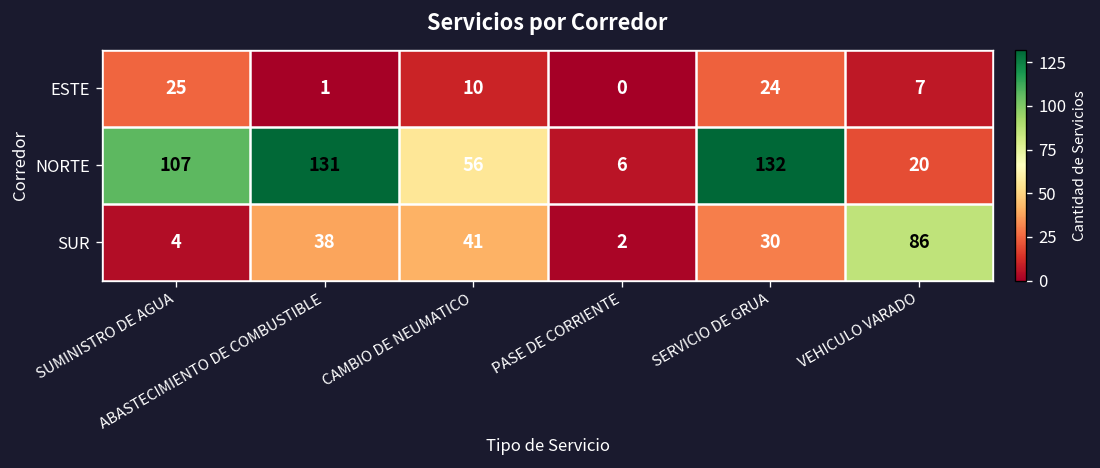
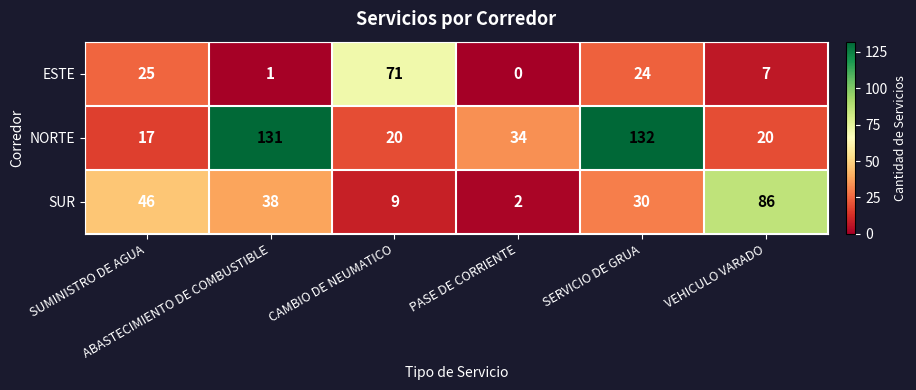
  {
    "ESTE": {
      "SUMINISTRO DE AGUA": 25,
      "ABASTECIMIENTO DE COMBUSTIBLE": 1,
-     "CAMBIO DE NEUMATICO": 10,
+     "CAMBIO DE NEUMATICO": 71,
      "PASE DE CORRIENTE": 0,
      "SERVICIO DE GRUA": 24,
      "VEHICULO VARADO": 7
    },
    "NORTE": {
-     "SUMINISTRO DE AGUA": 107,
+     "SUMINISTRO DE AGUA": 17,
      "ABASTECIMIENTO DE COMBUSTIBLE": 131,
-     "CAMBIO DE NEUMATICO": 56,
-     "PASE DE CORRIENTE": 6,
+     "CAMBIO DE NEUMATICO": 20,
+     "PASE DE CORRIENTE": 34,
      "SERVICIO DE GRUA": 132,
      "VEHICULO VARADO": 20
    },
    "SUR": {
-     "SUMINISTRO DE AGUA": 4,
+     "SUMINISTRO DE AGUA": 46,
      "ABASTECIMIENTO DE COMBUSTIBLE": 38,
-     "CAMBIO DE NEUMATICO": 41,
+     "CAMBIO DE NEUMATICO": 9,
      "PASE DE CORRIENTE": 2,
      "SERVICIO DE GRUA": 30,
      "VEHICULO VARADO": 86
    }
  }
